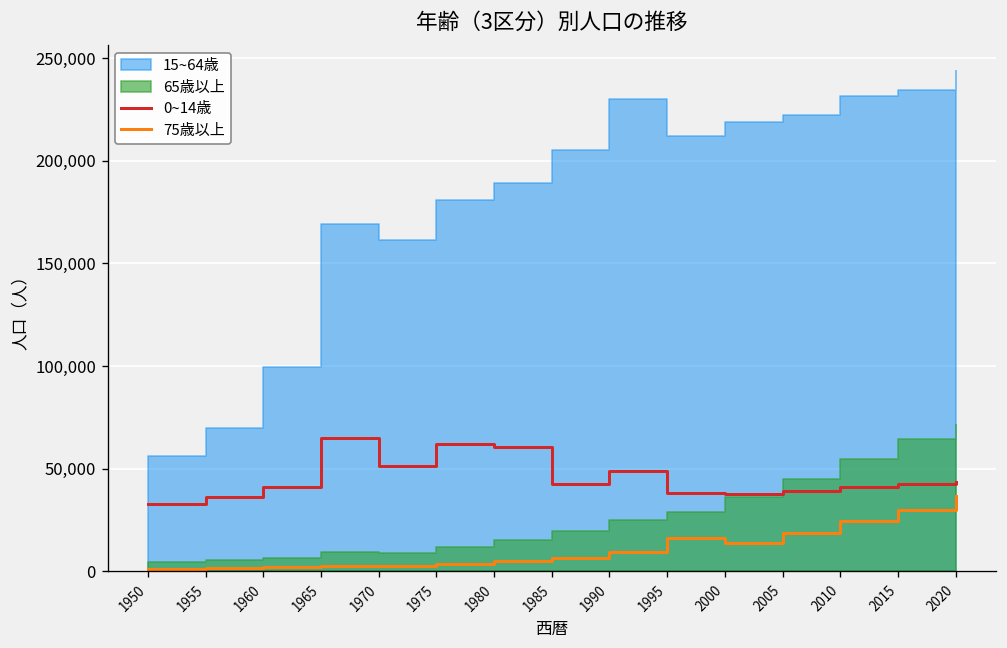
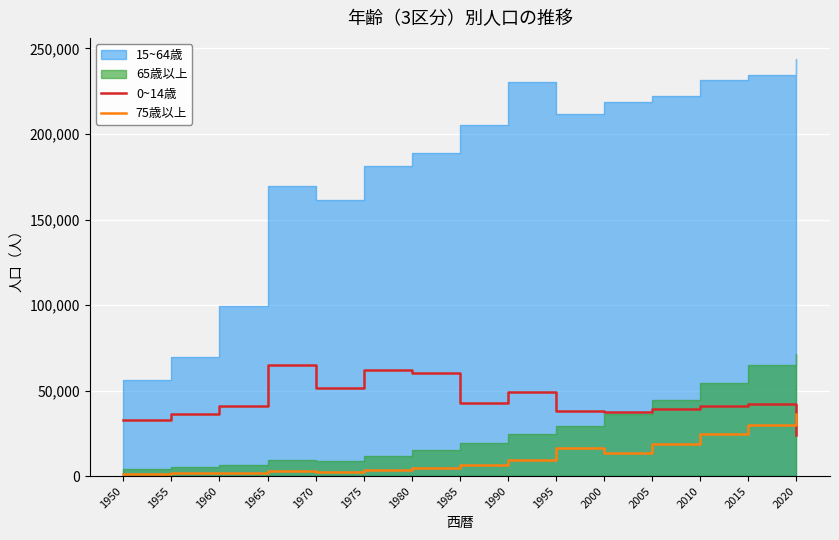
  {
    "0~14歳": {
      "1950": "33,000",
      "1955": "36,000",
      "1960": "41,000",
      "1965": "65,000",
      "1970": "51,000",
      "1975": "62,000",
      "1980": "61,000",
      "1985": "43,000",
      "1990": "49,000",
      "1995": "38,000",
      "2005": "39,000",
      "2010": "41,000",
      "2015": "42,000",
-     "2020": "43,000"
+     "2020": "24,000"
    },
    "75歳以上": {
      "1950": "1,000",
      "1955": "2,000",
      "1960": "2,000",
      "1965": "3,000",
      "1970": "3,000",
      "1975": "4,000",
      "1980": "5,000",
      "1985": "7,000",
      "1990": "9,000",
      "1995": "16,000",
      "2000": "14,000",
      "2005": "19,000",
      "2010": "25,000",
      "2015": "30,000",
      "2020": "37,000"
    }
  }
